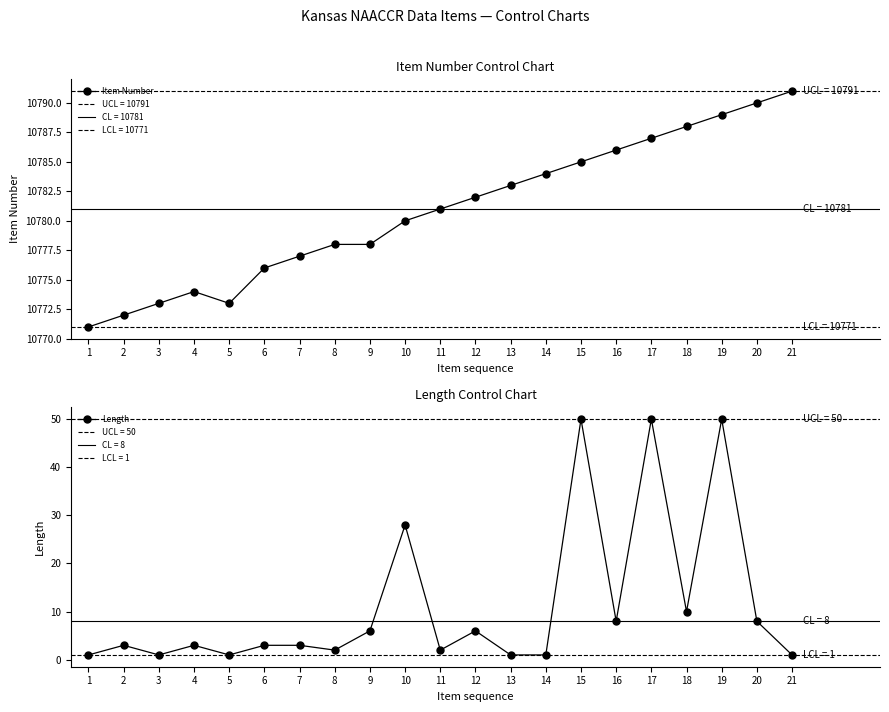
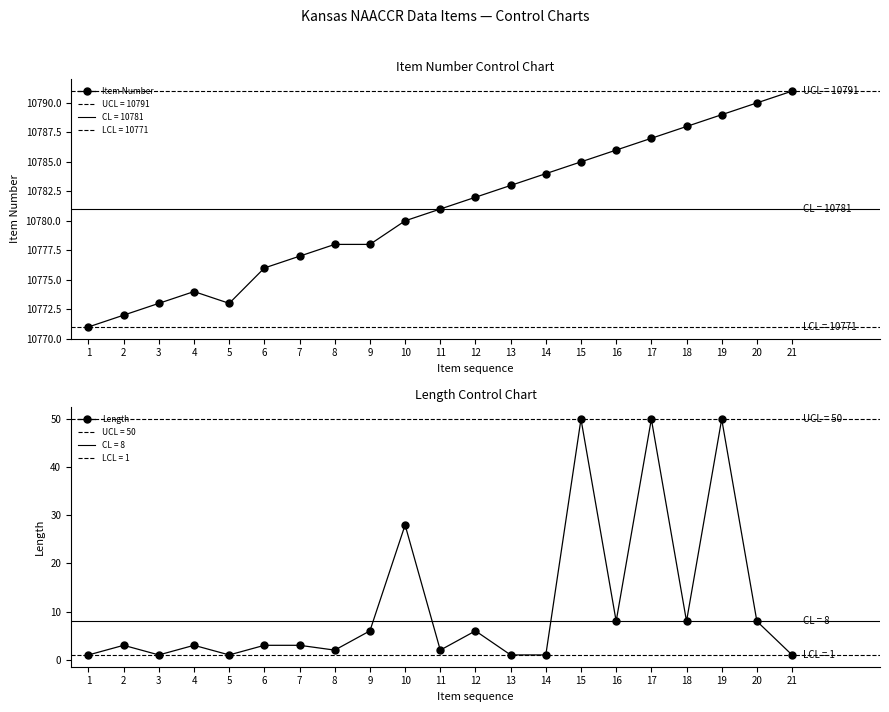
  {
    "Item Number Control Chart": {
      "21": 10791
    },
    "Length Control Chart": {
      "1": 1,
      "2": 3,
      "3": 1,
      "4": 3,
      "5": 1,
      "6": 3,
      "7": 3,
      "8": 2,
      "9": 6,
      "10": 28,
      "11": 2,
      "12": 6,
      "13": 1,
      "14": 1,
      "15": 50,
      "16": 8,
      "17": 50,
-     "18": 10,
+     "18": 8,
      "19": 50,
      "20": 8
    }
  }
